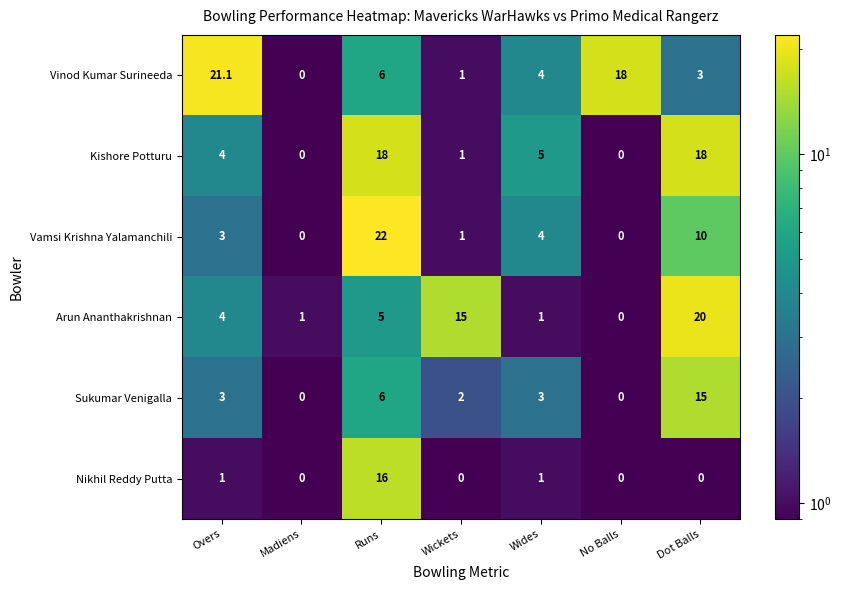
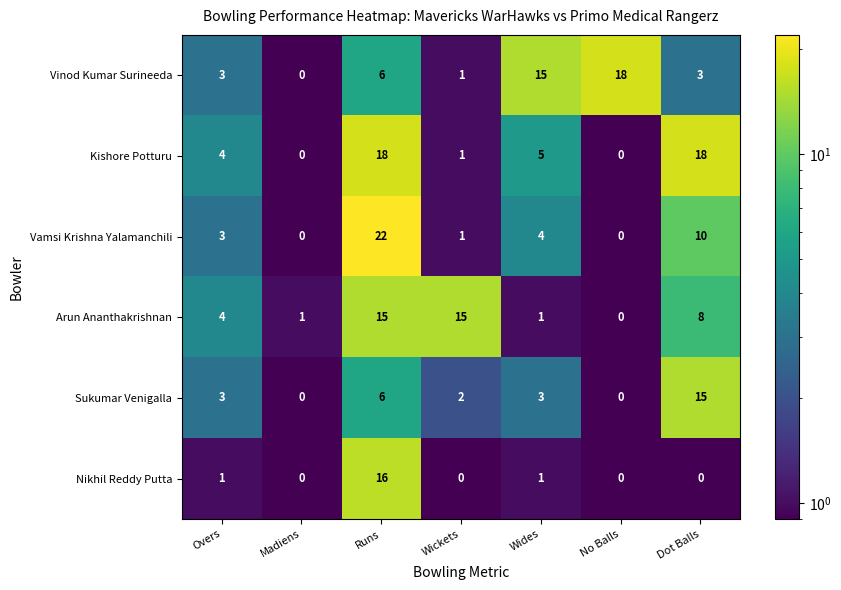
  {
    "Vinod Kumar Surineeda": {
-     "Overs": 21.1,
+     "Overs": 3,
      "Madiens": 0,
      "Runs": 6,
      "Wickets": 1,
-     "Wides": 4,
+     "Wides": 15,
      "No Balls": 18,
      "Dot Balls": 3
    },
    "Kishore Potturu": {
      "Overs": 4,
      "Madiens": 0,
      "Runs": 18,
      "Wickets": 1,
      "Wides": 5,
      "No Balls": 0,
      "Dot Balls": 18
    },
    "Vamsi Krishna Yalamanchili": {
      "Overs": 3,
      "Madiens": 0,
      "Runs": 22,
      "Wickets": 1,
      "Wides": 4,
      "No Balls": 0,
      "Dot Balls": 10
    },
    "Arun Ananthakrishnan": {
      "Overs": 4,
      "Madiens": 1,
-     "Runs": 5,
+     "Runs": 15,
      "Wickets": 15,
      "Wides": 1,
      "No Balls": 0,
-     "Dot Balls": 20
+     "Dot Balls": 8
    },
    "Sukumar Venigalla": {
      "Overs": 3,
      "Madiens": 0,
      "Runs": 6,
      "Wickets": 2,
      "Wides": 3,
      "No Balls": 0,
      "Dot Balls": 15
    },
    "Nikhil Reddy Putta": {
      "Overs": 1,
      "Madiens": 0,
      "Runs": 16,
      "Wickets": 0,
      "Wides": 1,
      "No Balls": 0,
      "Dot Balls": 0
    }
  }
